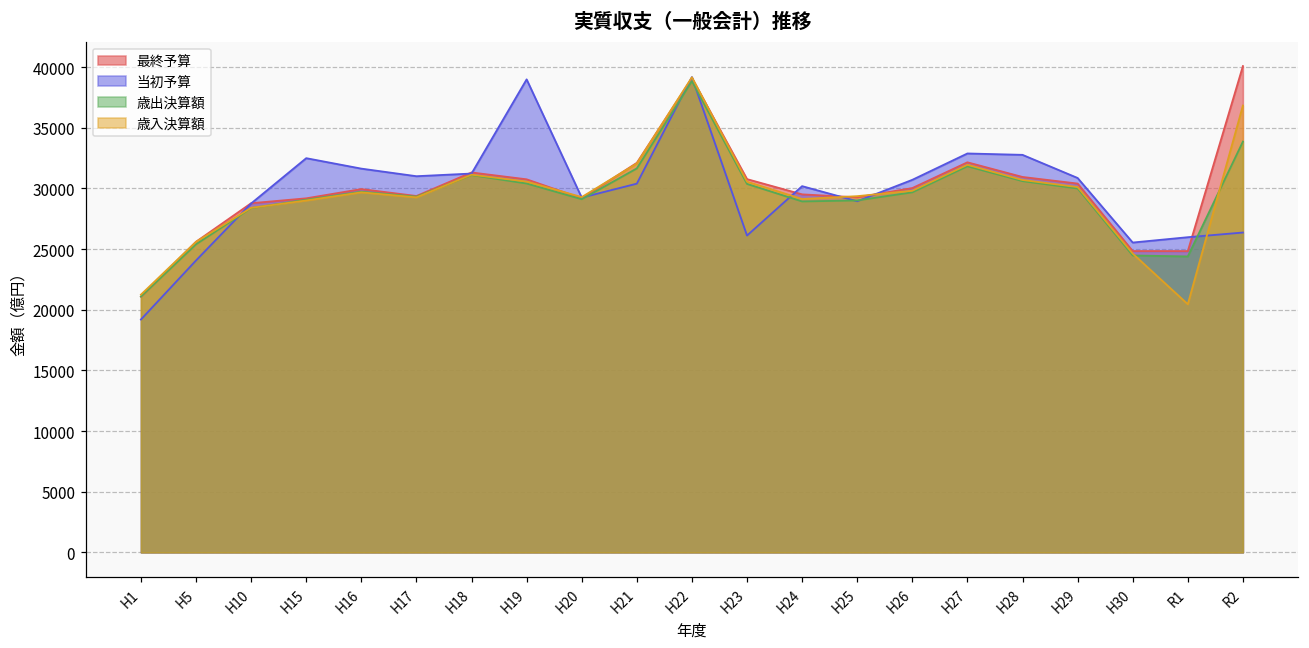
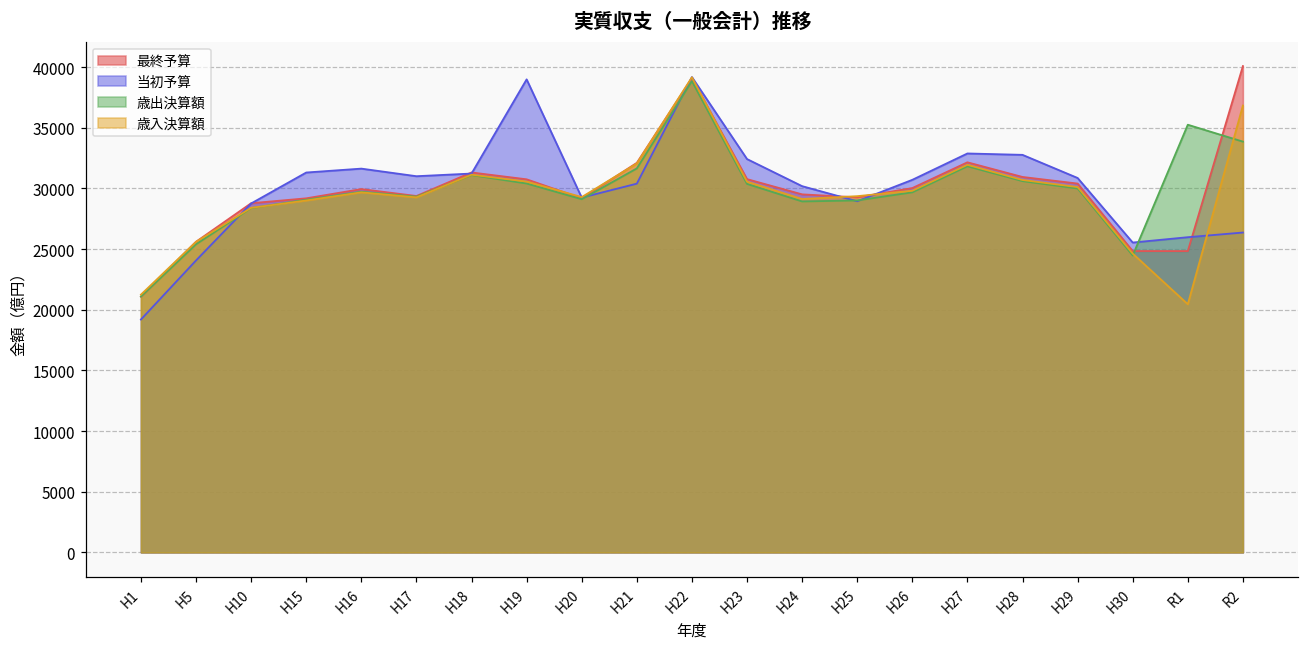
  {
    "最終予算": {
      "H24": 29500,
      "H28": 30900,
      "H29": 30400,
      "R1": 24800,
      "R2": 40100
    },
    "当初予算": {
      "H1": 19200,
      "H5": 24100,
-     "H15": 32500,
+     "H15": 31300,
      "H16": 31600,
      "H17": 31000,
      "H19": 39000,
      "H21": 30400,
-     "H23": 26100,
+     "H23": 32400,
      "H24": 30200,
      "H26": 30700,
      "H27": 32900,
      "H28": 32800,
      "H29": 30900,
      "H30": 25500,
      "R1": 26000,
      "R2": 26400
    },
    "歳出決算額": {
      "H21": 31700,
      "H22": 38800,
-     "R1": 24400,
+     "R1": 35300,
      "R2": 33900
    },
    "歳入決算額": {
      "R1": 20500,
      "R2": 36800
    }
  }
